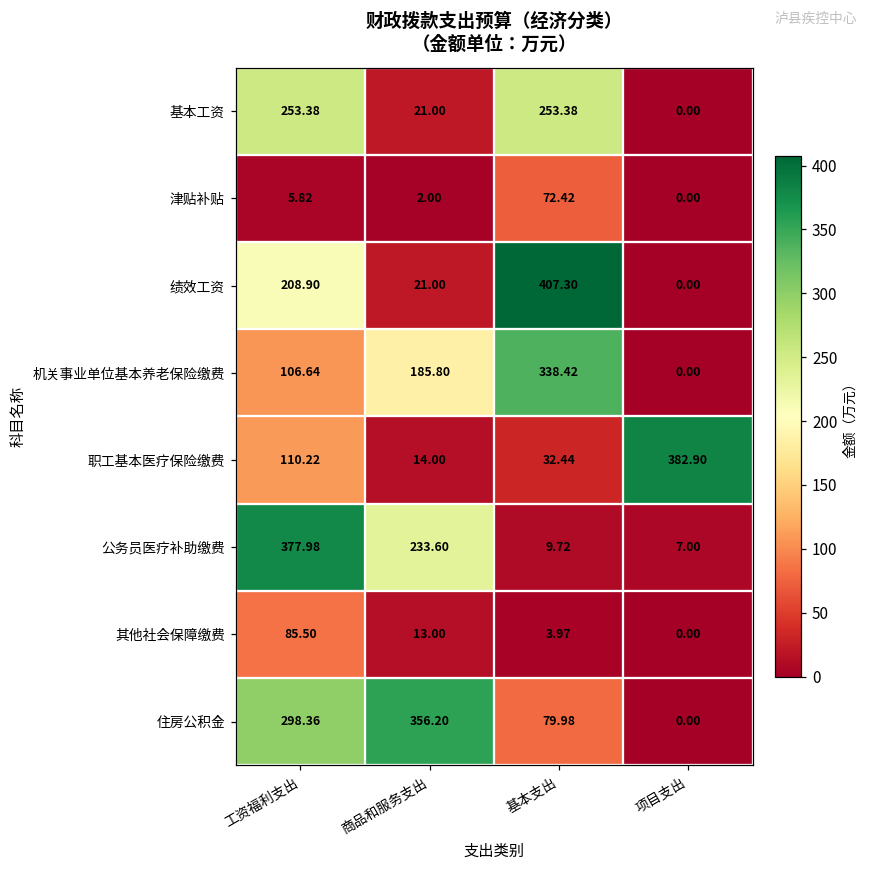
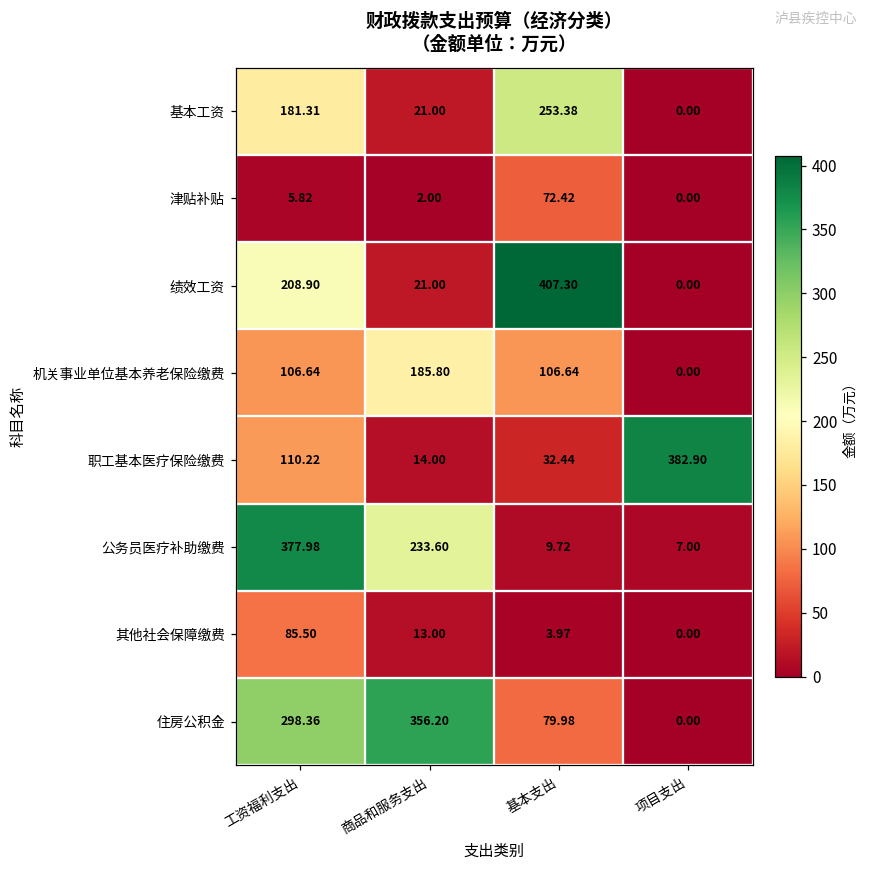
  {
    "基本工资": {
-     "工资福利支出": 253.38,
+     "工资福利支出": 181.31,
      "商品和服务支出": 21.00,
      "基本支出": 253.38,
      "项目支出": 0.00
    },
    "津贴补贴": {
      "工资福利支出": 5.82,
      "商品和服务支出": 2.00,
      "基本支出": 72.42,
      "项目支出": 0.00
    },
    "绩效工资": {
      "工资福利支出": 208.90,
      "商品和服务支出": 21.00,
      "基本支出": 407.30,
      "项目支出": 0.00
    },
    "机关事业单位基本养老保险缴费": {
      "工资福利支出": 106.64,
      "商品和服务支出": 185.80,
-     "基本支出": 338.42,
+     "基本支出": 106.64,
      "项目支出": 0.00
    },
    "职工基本医疗保险缴费": {
      "工资福利支出": 110.22,
      "商品和服务支出": 14.00,
      "基本支出": 32.44,
      "项目支出": 382.90
    },
    "公务员医疗补助缴费": {
      "工资福利支出": 377.98,
      "商品和服务支出": 233.60,
      "基本支出": 9.72,
      "项目支出": 7.00
    },
    "其他社会保障缴费": {
      "工资福利支出": 85.50,
      "商品和服务支出": 13.00,
      "基本支出": 3.97,
      "项目支出": 0.00
    },
    "住房公积金": {
      "工资福利支出": 298.36,
      "商品和服务支出": 356.20,
      "基本支出": 79.98,
      "项目支出": 0.00
    }
  }
